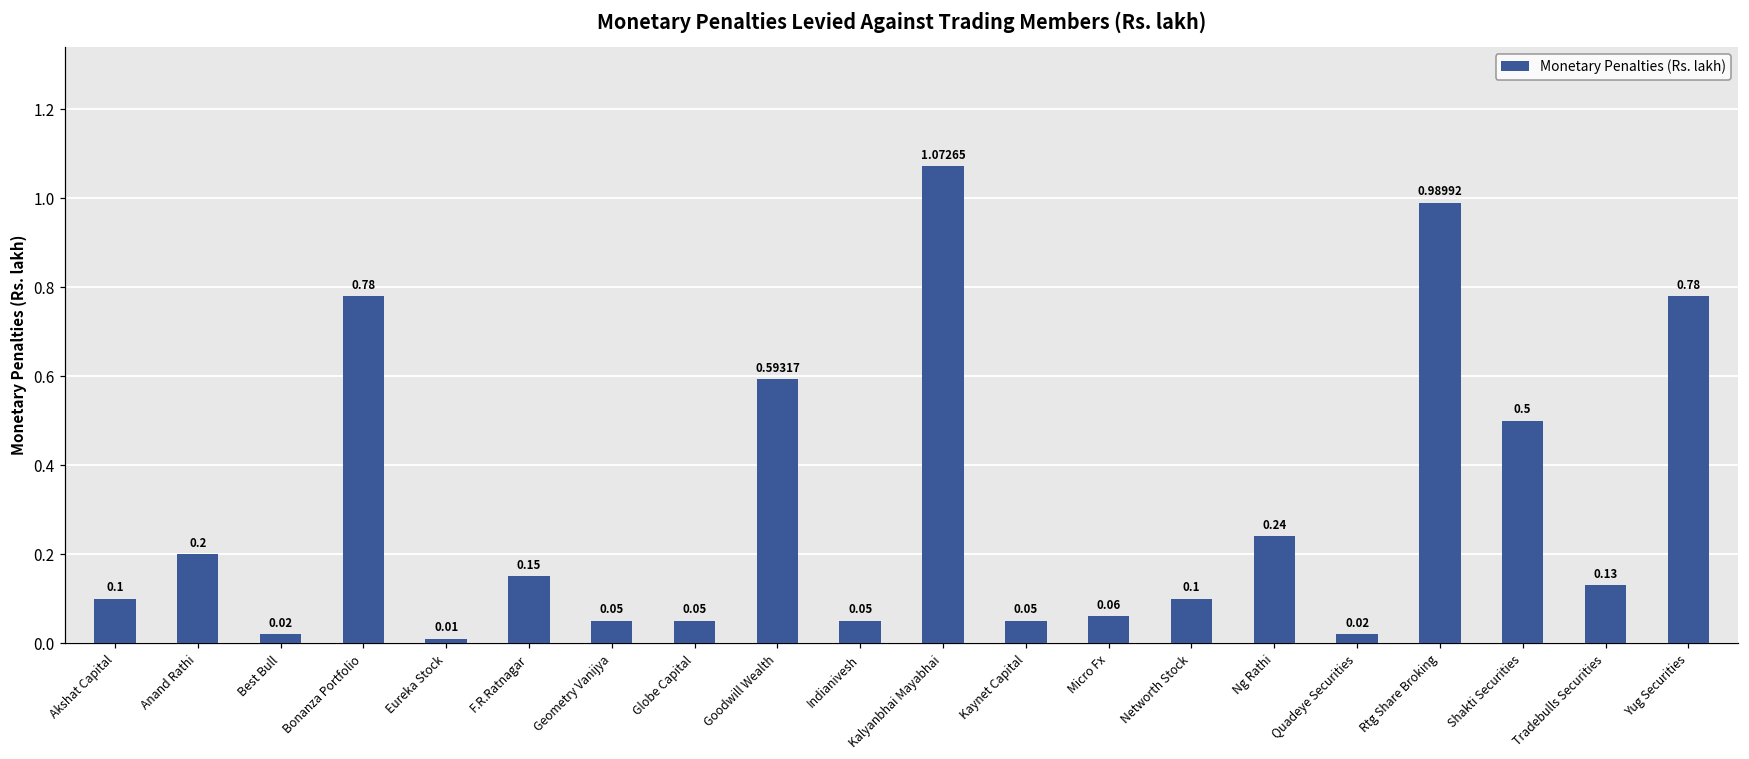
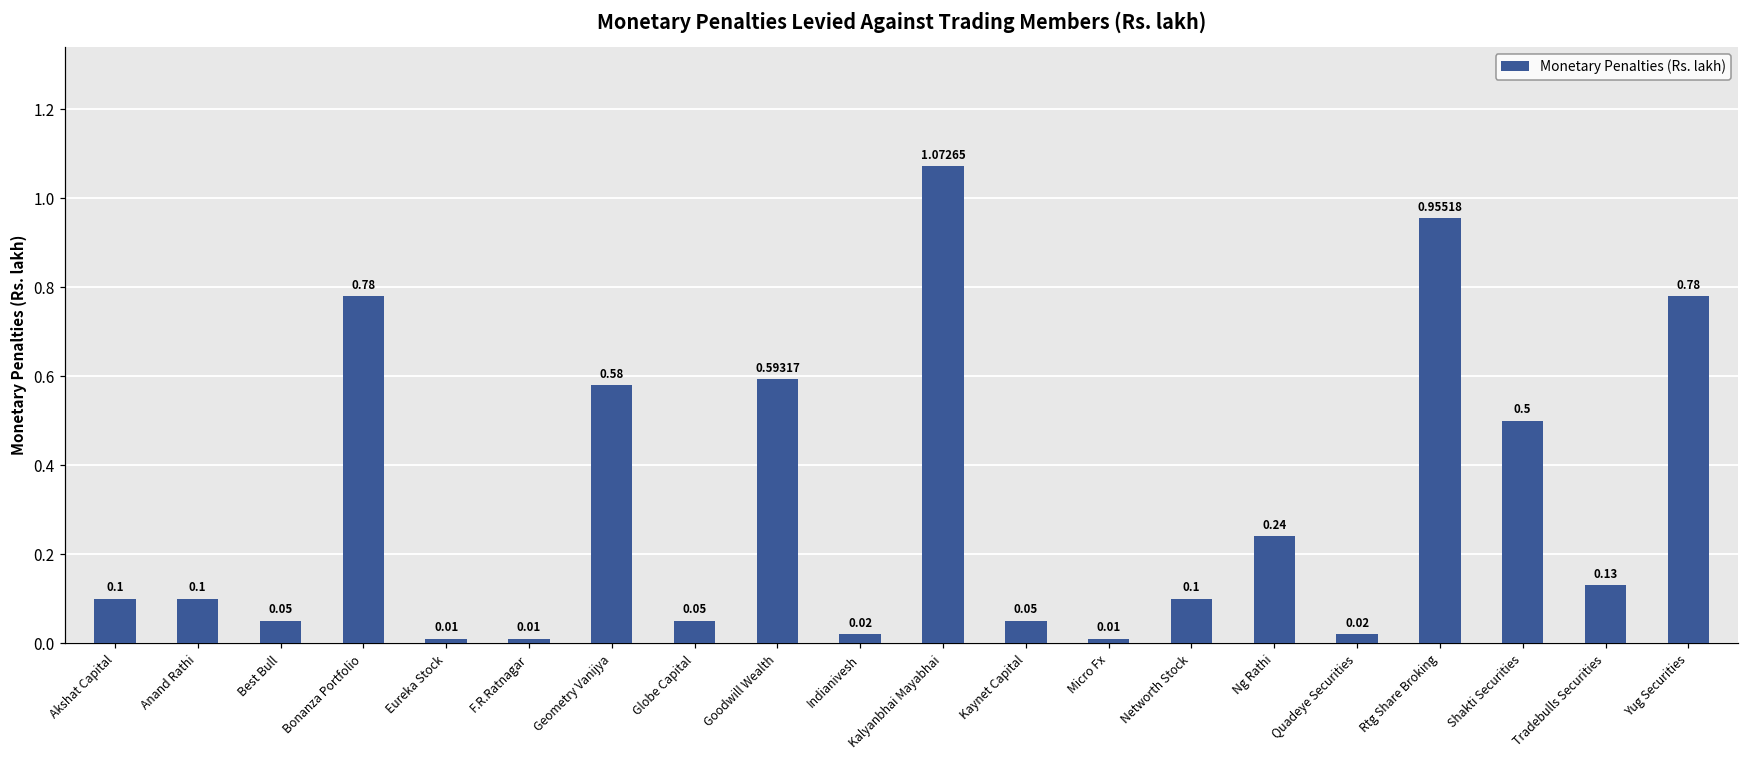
  {
    "Akshat Capital": 0.1,
-   "Anand Rathi": 0.2,
-   "Best Bull": 0.02,
+   "Anand Rathi": 0.1,
+   "Best Bull": 0.05,
    "Bonanza Portfolio": 0.78,
    "Eureka Stock": 0.01,
-   "F.R.Ratnagar": 0.15,
-   "Geometry Vanijya": 0.05,
+   "F.R.Ratnagar": 0.01,
+   "Geometry Vanijya": 0.58,
    "Globe Capital": 0.05,
    "Goodwill Wealth": 0.59317,
-   "Indianivesh": 0.05,
+   "Indianivesh": 0.02,
    "Kalyanbhai Mayabhai": 1.07265,
    "Kaynet Capital": 0.05,
-   "Micro Fx": 0.06,
+   "Micro Fx": 0.01,
    "Networth Stock": 0.1,
    "Ng Rathi": 0.24,
    "Quadeye Securities": 0.02,
-   "Rtg Share Broking": 0.98992,
+   "Rtg Share Broking": 0.95518,
    "Shakti Securities": 0.5,
    "Tradebulls Securities": 0.13,
    "Yug Securities": 0.78
  }
